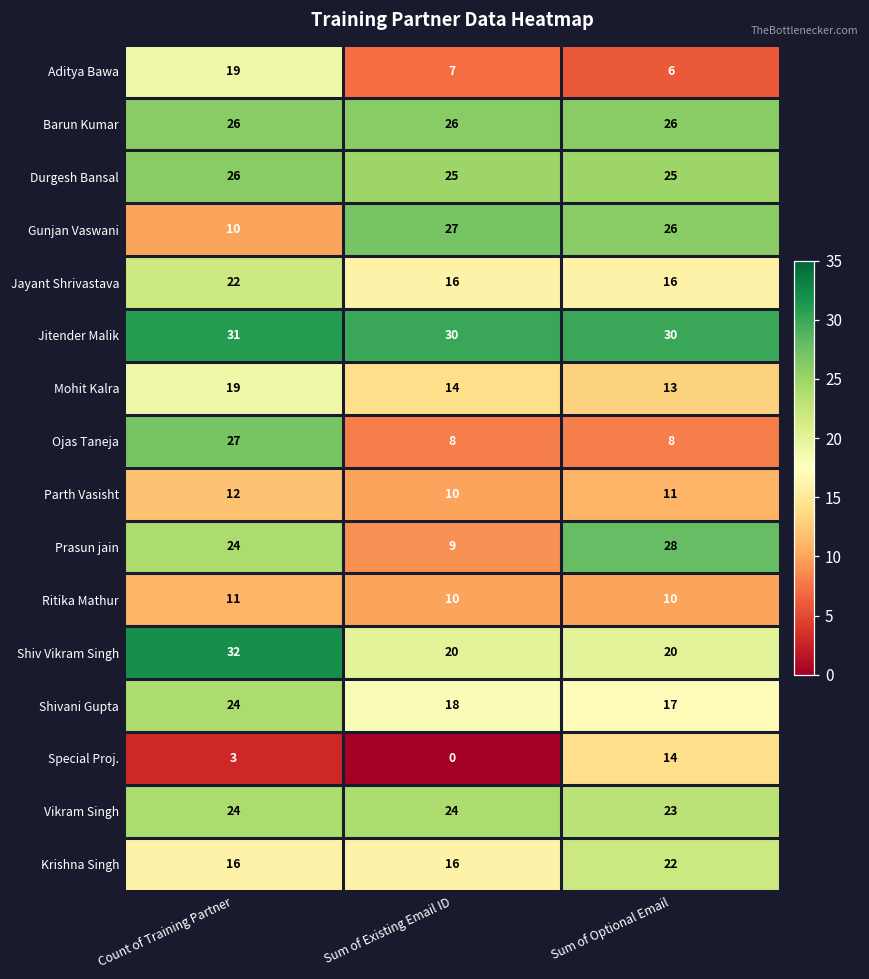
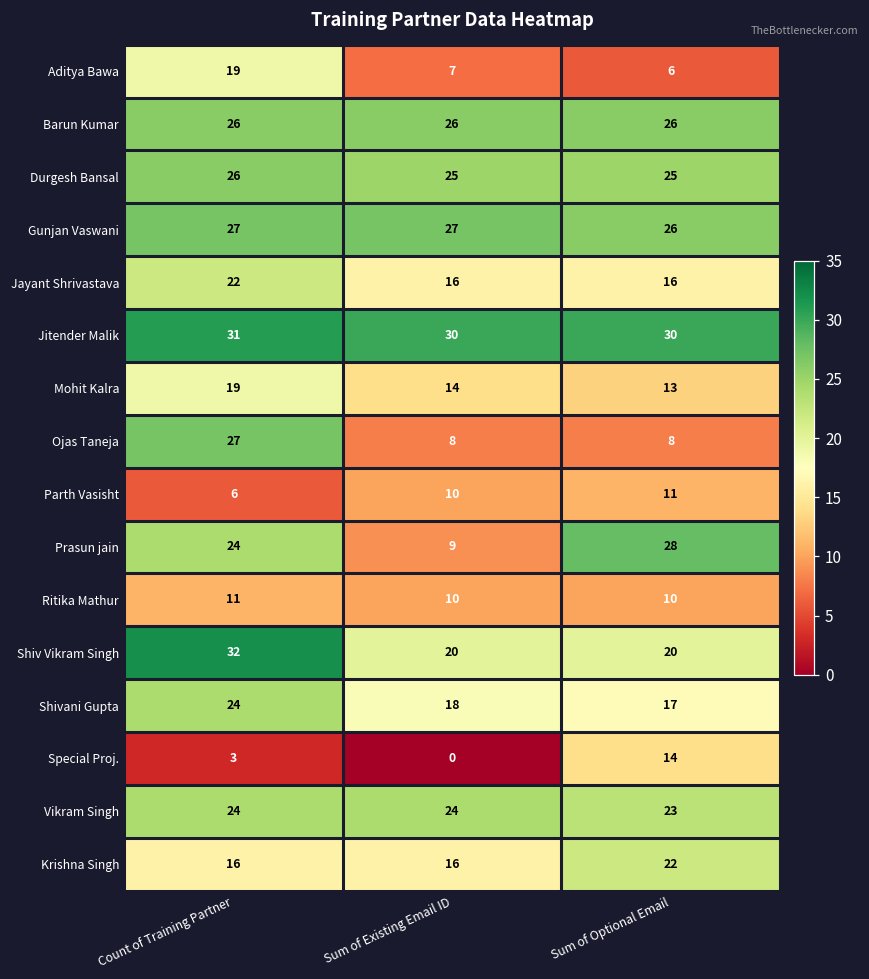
  {
    "Aditya Bawa": {
      "Count of Training Partner": 19,
      "Sum of Existing Email ID": 7,
      "Sum of Optional Email": 6
    },
    "Barun Kumar": {
      "Count of Training Partner": 26,
      "Sum of Existing Email ID": 26,
      "Sum of Optional Email": 26
    },
    "Durgesh Bansal": {
      "Count of Training Partner": 26,
      "Sum of Existing Email ID": 25,
      "Sum of Optional Email": 25
    },
    "Gunjan Vaswani": {
-     "Count of Training Partner": 10,
+     "Count of Training Partner": 27,
      "Sum of Existing Email ID": 27,
      "Sum of Optional Email": 26
    },
    "Jayant Shrivastava": {
      "Count of Training Partner": 22,
      "Sum of Existing Email ID": 16,
      "Sum of Optional Email": 16
    },
    "Jitender Malik": {
      "Count of Training Partner": 31,
      "Sum of Existing Email ID": 30,
      "Sum of Optional Email": 30
    },
    "Mohit Kalra": {
      "Count of Training Partner": 19,
      "Sum of Existing Email ID": 14,
      "Sum of Optional Email": 13
    },
    "Ojas Taneja": {
      "Count of Training Partner": 27,
      "Sum of Existing Email ID": 8,
      "Sum of Optional Email": 8
    },
    "Parth Vasisht": {
-     "Count of Training Partner": 12,
+     "Count of Training Partner": 6,
      "Sum of Existing Email ID": 10,
      "Sum of Optional Email": 11
    },
    "Prasun jain": {
      "Count of Training Partner": 24,
      "Sum of Existing Email ID": 9,
      "Sum of Optional Email": 28
    },
    "Ritika Mathur": {
      "Count of Training Partner": 11,
      "Sum of Existing Email ID": 10,
      "Sum of Optional Email": 10
    },
    "Shiv Vikram Singh": {
      "Count of Training Partner": 32,
      "Sum of Existing Email ID": 20,
      "Sum of Optional Email": 20
    },
    "Shivani Gupta": {
      "Count of Training Partner": 24,
      "Sum of Existing Email ID": 18,
      "Sum of Optional Email": 17
    },
    "Special Proj.": {
      "Count of Training Partner": 3,
      "Sum of Existing Email ID": 0,
      "Sum of Optional Email": 14
    },
    "Vikram Singh": {
      "Count of Training Partner": 24,
      "Sum of Existing Email ID": 24,
      "Sum of Optional Email": 23
    },
    "Krishna Singh": {
      "Count of Training Partner": 16,
      "Sum of Existing Email ID": 16,
      "Sum of Optional Email": 22
    }
  }
